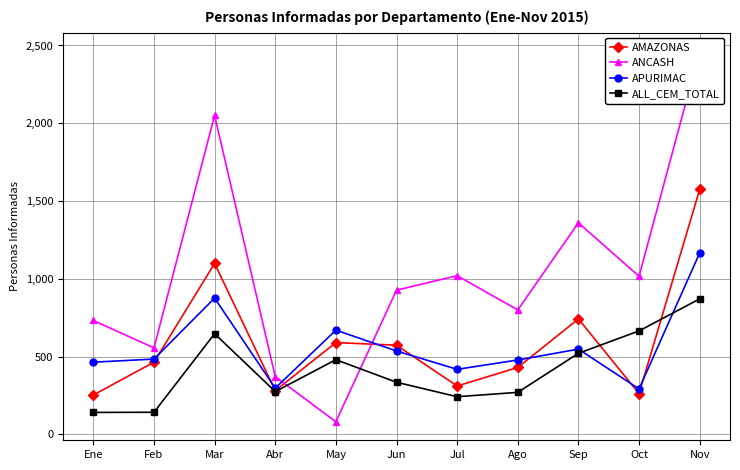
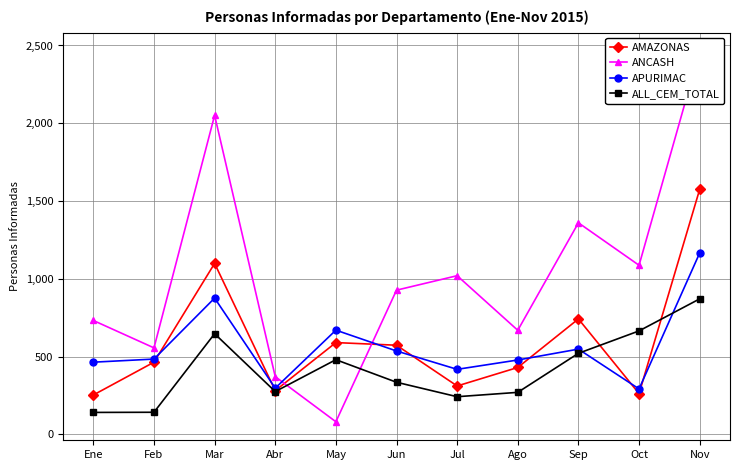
  {
    "AMAZONAS": {
      "Ene": "250",
      "Feb": "460",
      "Mar": "1,100",
      "May": "590",
      "Jun": "570",
      "Jul": "310",
      "Ago": "430",
      "Sep": "740",
      "Oct": "260",
      "Nov": "1,580"
    },
    "ANCASH": {
      "Ene": "730",
      "Feb": "560",
      "Mar": "2,050",
      "Abr": "370",
      "May": "80",
      "Jun": "930",
      "Jul": "1,020",
-     "Ago": "800",
+     "Ago": "670",
      "Sep": "1,360",
-     "Oct": "1,020"
+     "Oct": "1,090"
    },
    "APURIMAC": {
      "Ene": "460",
      "Feb": "480",
      "Mar": "880",
      "May": "670",
      "Jun": "540",
      "Jul": "420",
      "Ago": "480",
      "Sep": "550",
      "Oct": "290",
      "Nov": "1,170"
    },
    "ALL_CEM_TOTAL": {
      "Ene": "140",
      "Feb": "140",
      "Mar": "650",
      "May": "480",
      "Jun": "340",
      "Jul": "240",
      "Ago": "270",
      "Sep": "520",
      "Oct": "670",
      "Nov": "870"
    }
  }
